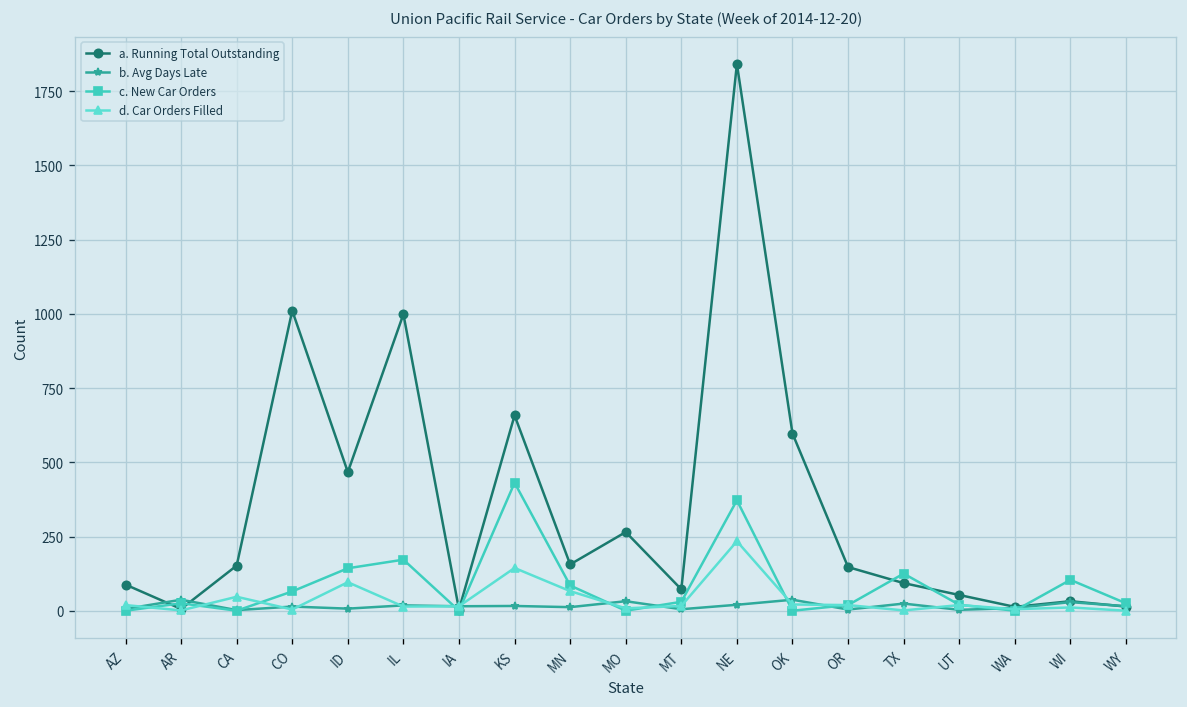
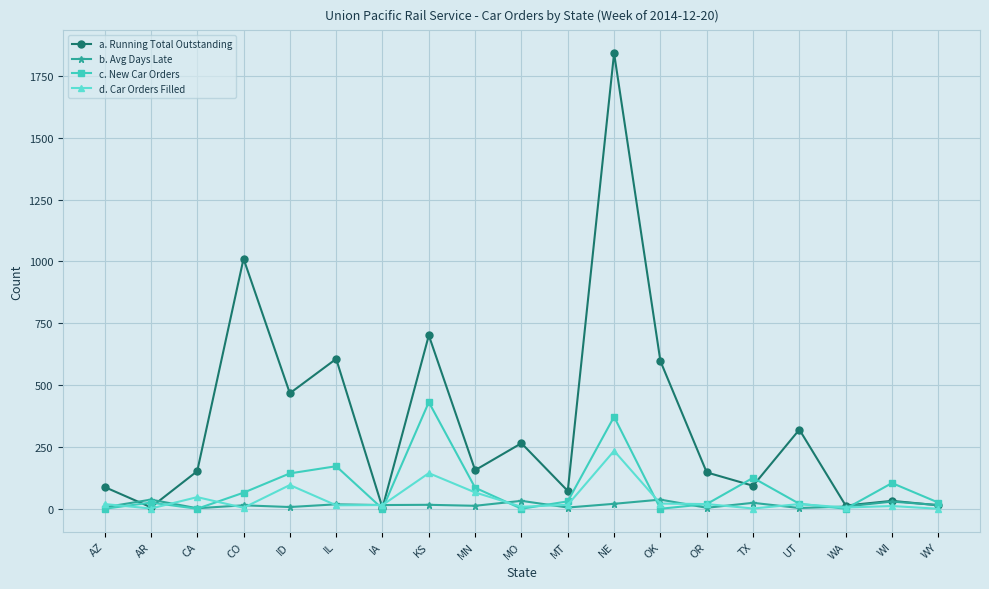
  {
    "a. Running Total Outstanding": {
      "AZ": 90,
      "CA": 150,
      "CO": 1010,
      "ID": 470,
-     "IL": 1000,
-     "KS": 660,
+     "IL": 610,
+     "KS": 700,
      "MN": 160,
      "MO": 270,
      "MT": 70,
      "NE": 1840,
      "OK": 600,
      "OR": 150,
      "TX": 90,
-     "UT": 50
+     "UT": 320
    }
  }
